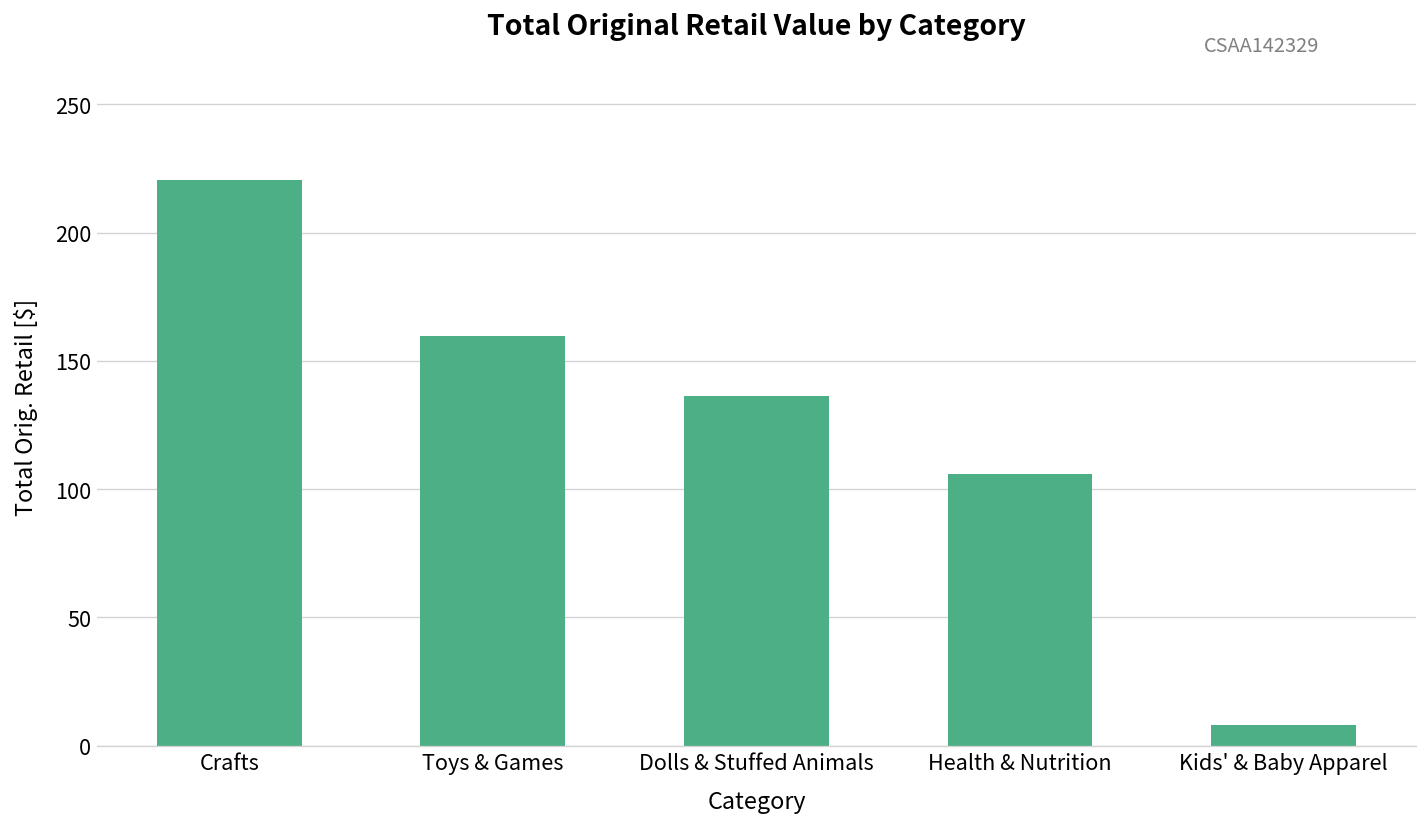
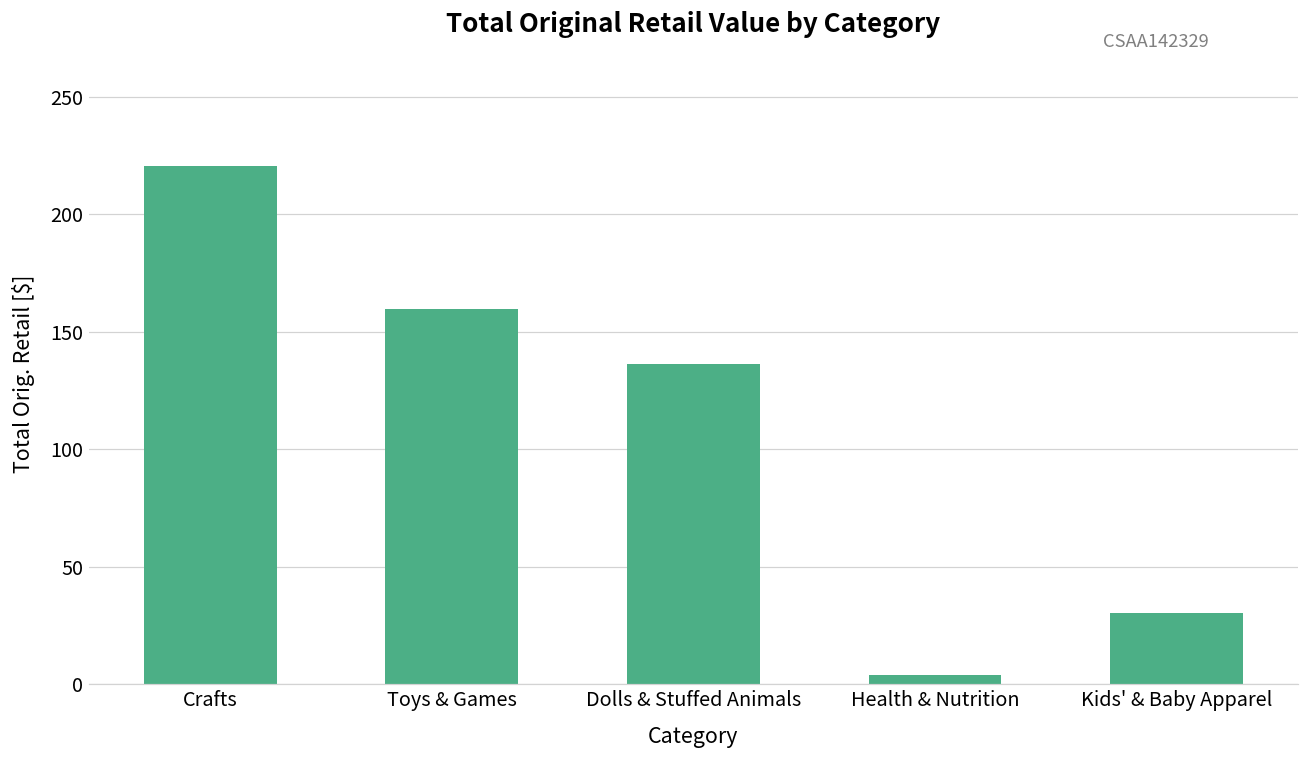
  {
    "Crafts": 220,
    "Toys & Games": 160,
    "Dolls & Stuffed Animals": 136,
-   "Health & Nutrition": 106,
-   "Kids' & Baby Apparel": 8
+   "Health & Nutrition": 4,
+   "Kids' & Baby Apparel": 30
  }
